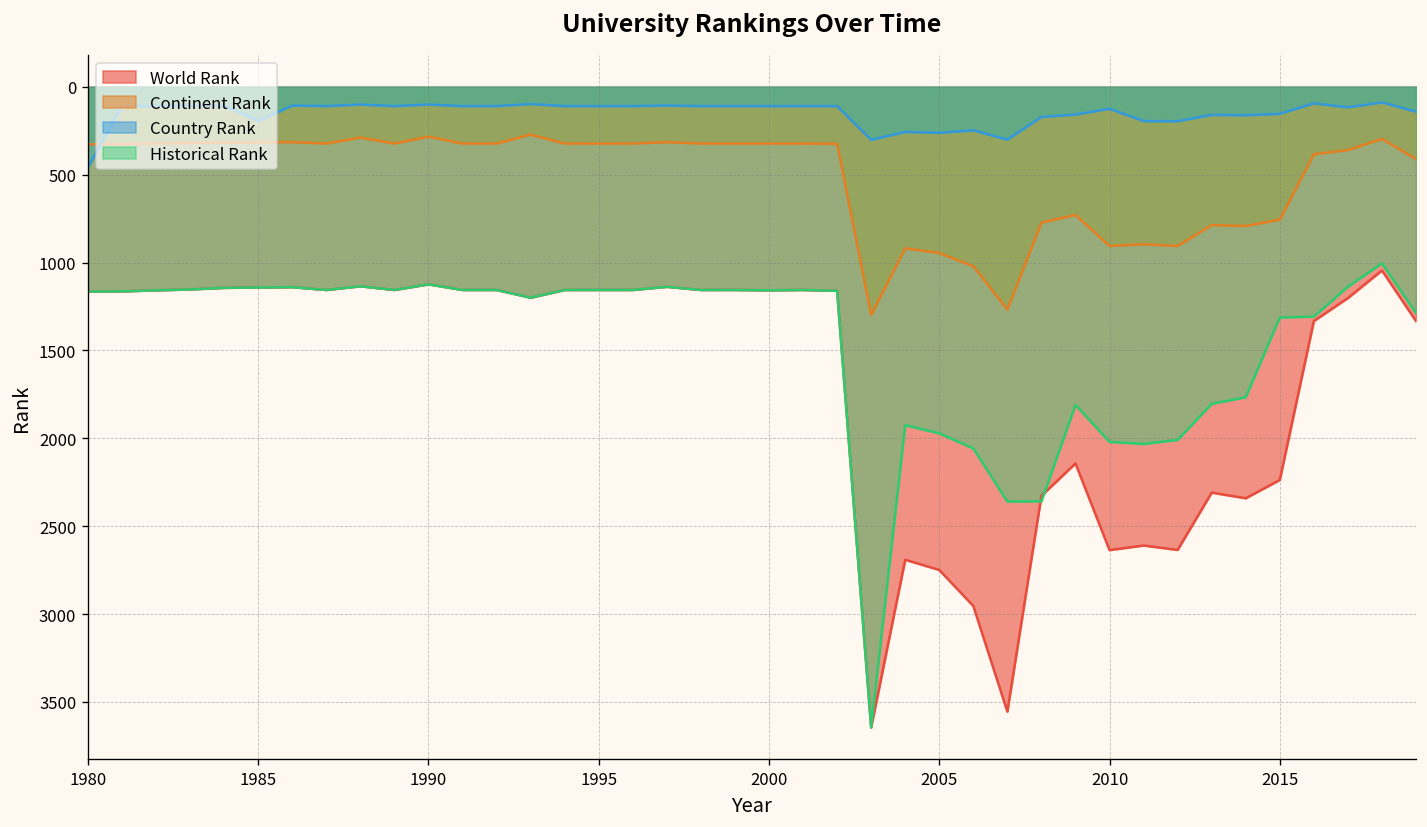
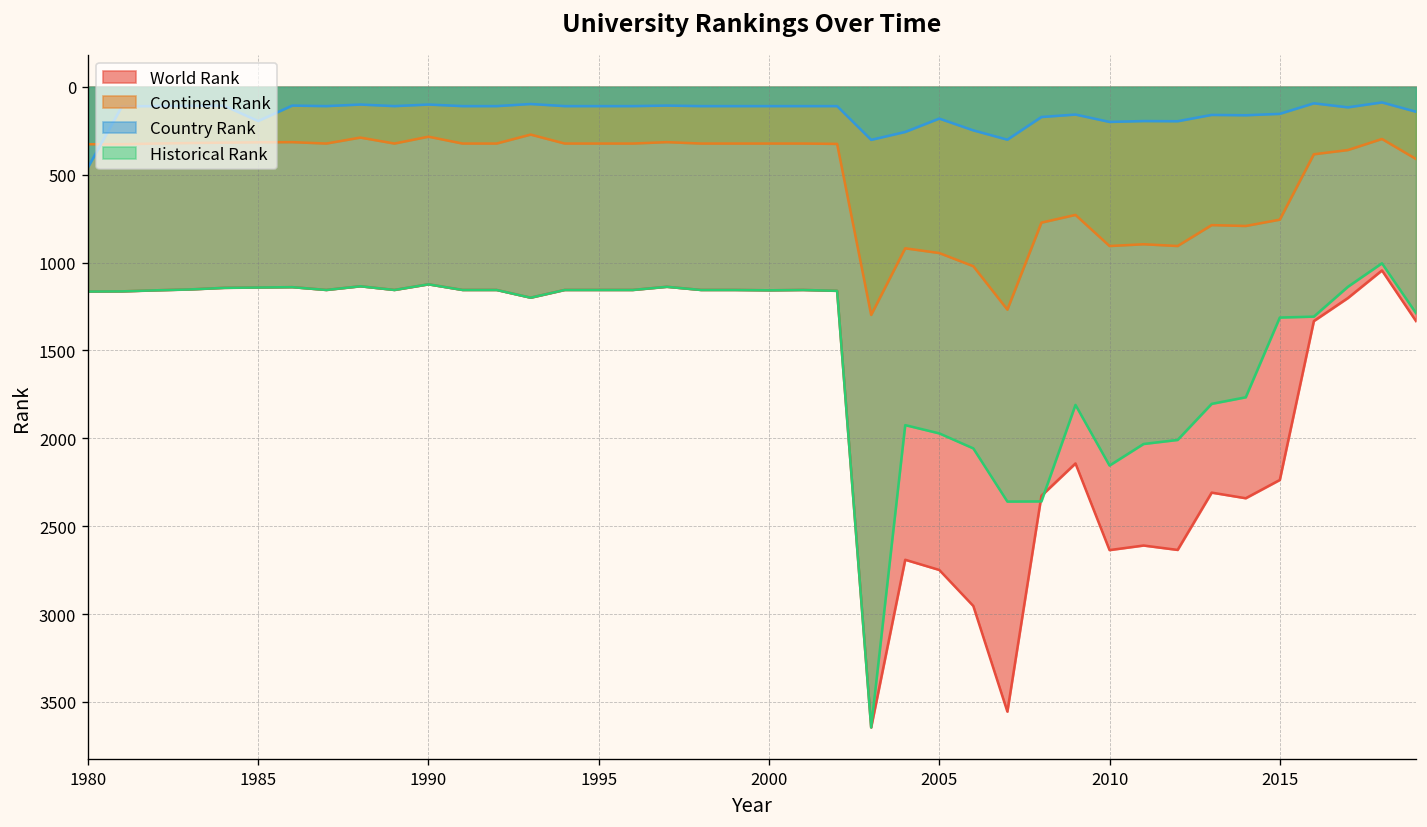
  {
    "Country Rank": {
      "1980": 460,
      "1990": 100,
      "1995": 110,
      "2000": 110,
-     "2005": 260,
-     "2010": 130,
+     "2005": 180,
+     "2010": 200,
      "2015": 150
    },
    "Historical Rank": {
      "2005": 1970,
-     "2010": 2020,
+     "2010": 2160,
      "2015": 1310
    }
  }
